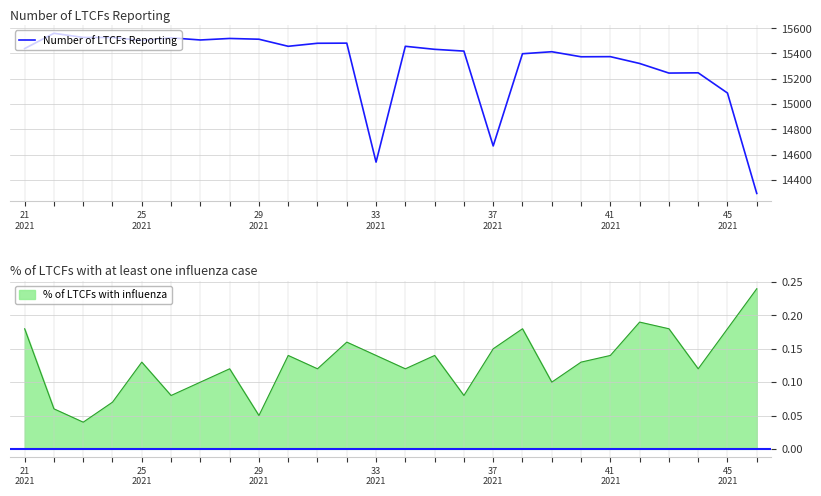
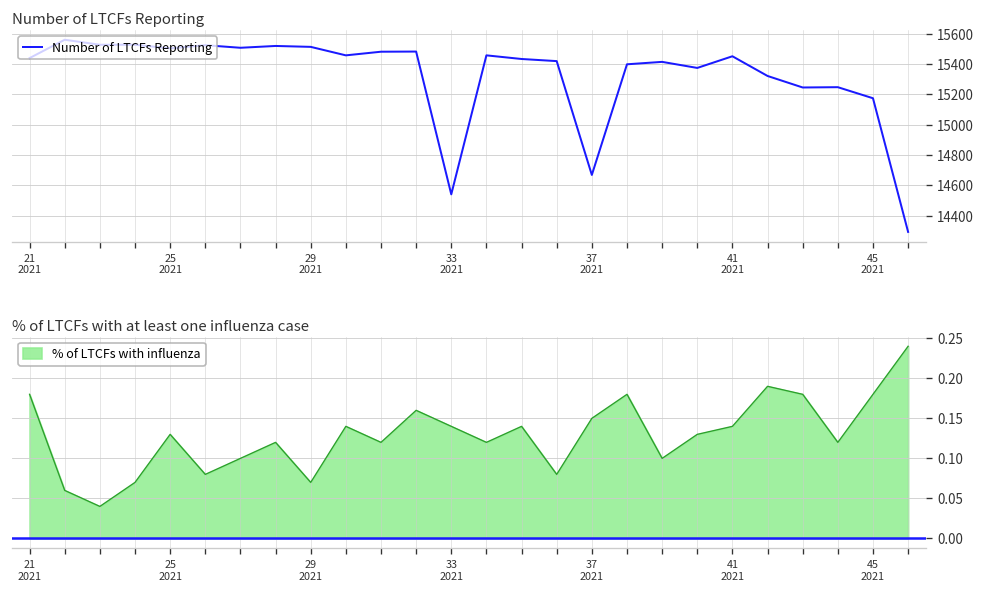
  {
    "Number of LTCFs Reporting": {
      "29 2021": 15510,
      "33 2021": 14540,
      "37 2021": 14670,
-     "41 2021": 15380,
-     "45 2021": 15090
+     "41 2021": 15450,
+     "45 2021": 15170
    },
    "% of LTCFs with at least one influenza case": {
      "21 2021": 0.18,
      "25 2021": 0.13,
-     "29 2021": 0.05,
+     "29 2021": 0.07,
      "33 2021": 0.14,
      "37 2021": 0.15,
      "41 2021": 0.14,
      "45 2021": 0.18
    }
  }
